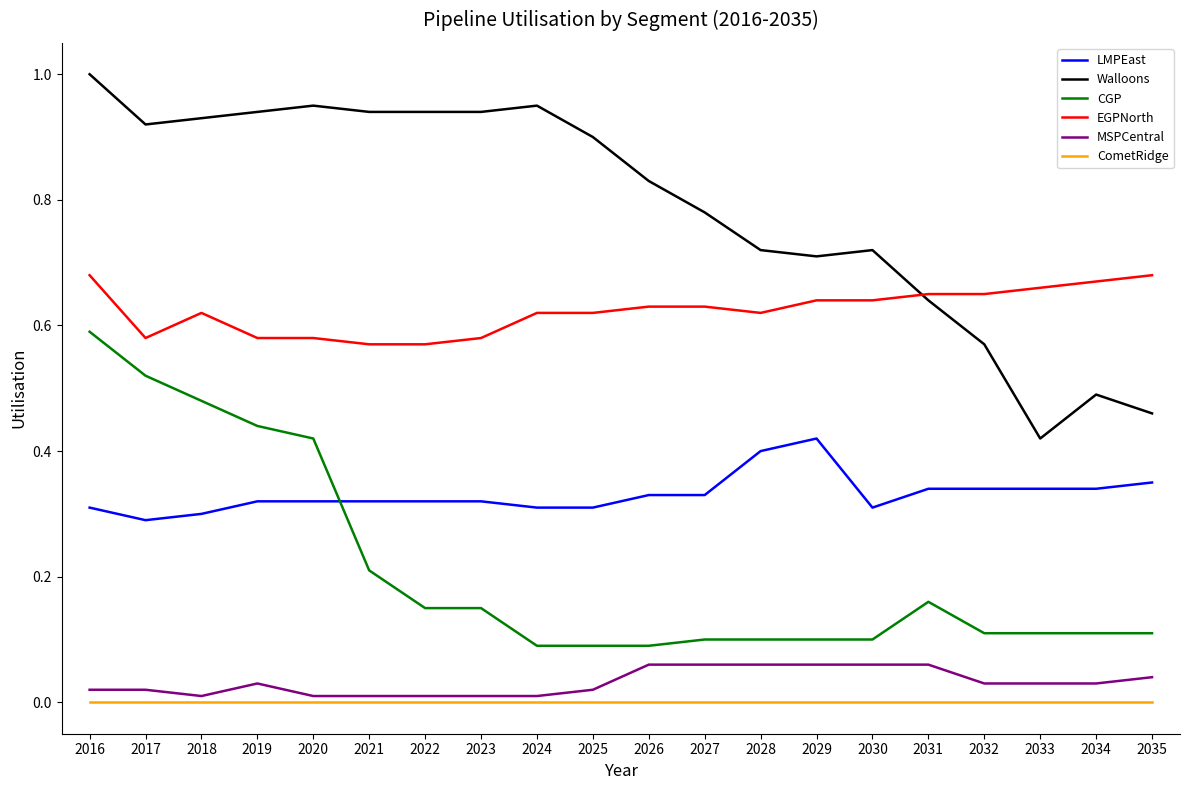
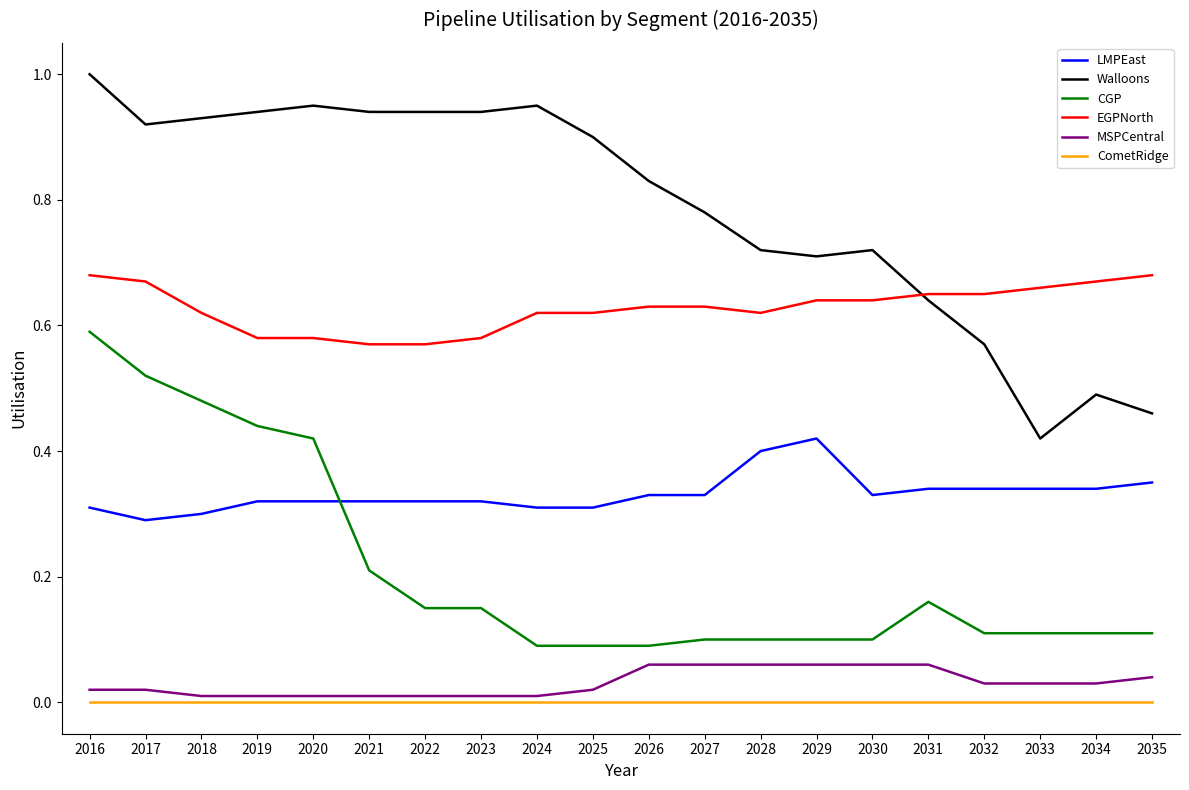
  {
    "LMPEast": {
      "2016": 0.31,
      "2017": 0.29,
      "2018": 0.30,
      "2019": 0.32,
      "2020": 0.32,
      "2021": 0.32,
      "2022": 0.32,
      "2023": 0.32,
      "2024": 0.31,
      "2025": 0.31,
      "2026": 0.33,
      "2027": 0.33,
      "2028": 0.40,
      "2029": 0.42,
-     "2030": 0.31,
+     "2030": 0.33,
      "2031": 0.34,
      "2032": 0.34,
      "2033": 0.34,
      "2034": 0.34,
      "2035": 0.35
    },
    "Walloons": {
      "2016": 1.00,
      "2017": 0.92,
      "2018": 0.93,
      "2019": 0.94,
      "2020": 0.95,
      "2021": 0.94,
      "2022": 0.94,
      "2023": 0.94,
      "2024": 0.95,
      "2025": 0.90,
      "2026": 0.83,
      "2027": 0.78,
      "2028": 0.72,
      "2029": 0.71,
      "2030": 0.72,
      "2031": 0.64,
      "2032": 0.57,
      "2033": 0.42,
      "2034": 0.49,
      "2035": 0.46
    },
    "CGP": {
      "2016": 0.59,
      "2017": 0.52,
      "2018": 0.48,
      "2019": 0.44,
      "2020": 0.42,
      "2021": 0.21,
      "2022": 0.15,
      "2023": 0.15,
      "2024": 0.09,
      "2025": 0.09,
      "2026": 0.09,
      "2027": 0.10,
      "2028": 0.10,
      "2029": 0.10,
      "2030": 0.10,
      "2031": 0.16,
      "2032": 0.11,
      "2033": 0.11,
      "2034": 0.11,
      "2035": 0.11
    },
    "EGPNorth": {
      "2016": 0.68,
-     "2017": 0.58,
+     "2017": 0.67,
      "2018": 0.62,
      "2019": 0.58,
      "2020": 0.58,
      "2021": 0.57,
      "2022": 0.57,
      "2023": 0.58,
      "2024": 0.62,
      "2025": 0.62,
      "2026": 0.63,
      "2027": 0.63,
      "2028": 0.62,
      "2029": 0.64,
      "2030": 0.64,
      "2031": 0.65,
      "2032": 0.65,
      "2033": 0.66,
      "2034": 0.67,
      "2035": 0.68
    },
    "MSPCentral": {
      "2016": 0.02,
      "2017": 0.02,
      "2018": 0.01,
-     "2019": 0.03,
+     "2019": 0.01,
      "2020": 0.01,
      "2021": 0.01,
      "2022": 0.01,
      "2023": 0.01,
      "2024": 0.01,
      "2025": 0.02,
      "2026": 0.06,
      "2027": 0.06,
      "2028": 0.06,
      "2029": 0.06,
      "2030": 0.06,
      "2031": 0.06,
      "2032": 0.03,
      "2033": 0.03,
      "2034": 0.03,
      "2035": 0.04
    },
    "CometRidge": {
      "2016": 0.00,
      "2017": 0.00,
      "2018": 0.00,
      "2019": 0.00,
      "2020": 0.00,
      "2021": 0.00,
      "2022": 0.00,
      "2023": 0.00,
      "2024": 0.00,
      "2025": 0.00,
      "2026": 0.00,
      "2027": 0.00,
      "2028": 0.00,
      "2029": 0.00,
      "2030": 0.00,
      "2031": 0.00,
      "2032": 0.00,
      "2033": 0.00,
      "2034": 0.00,
      "2035": 0.00
    }
  }
